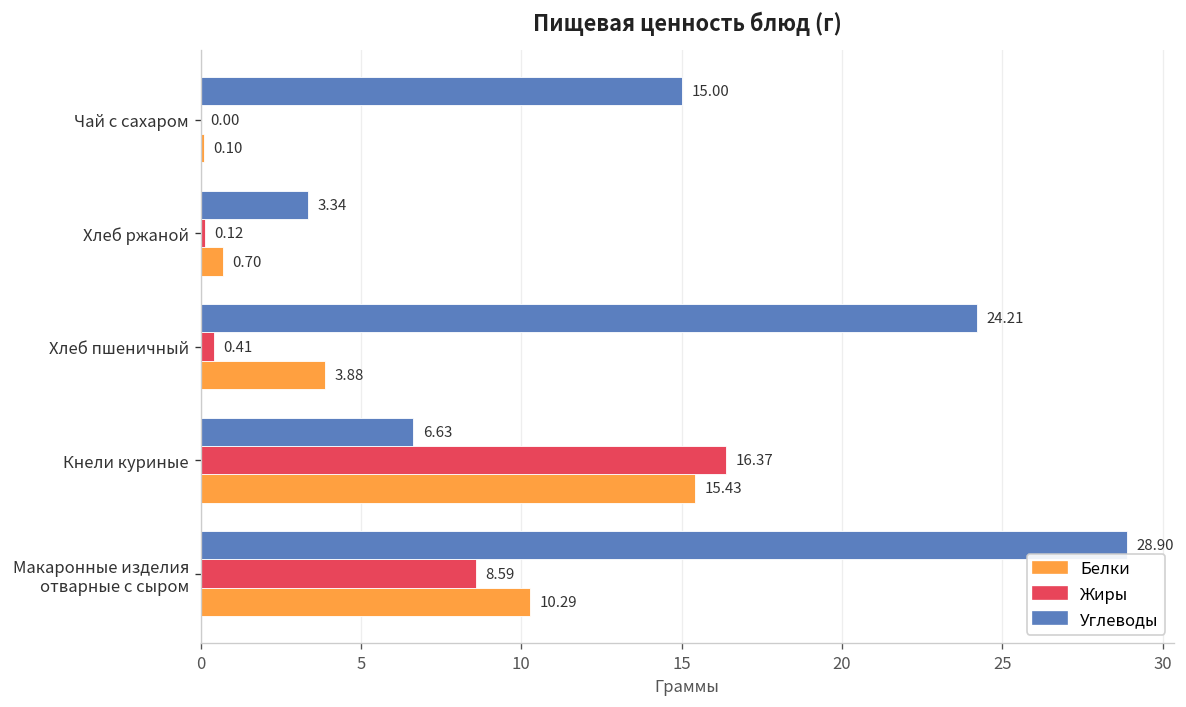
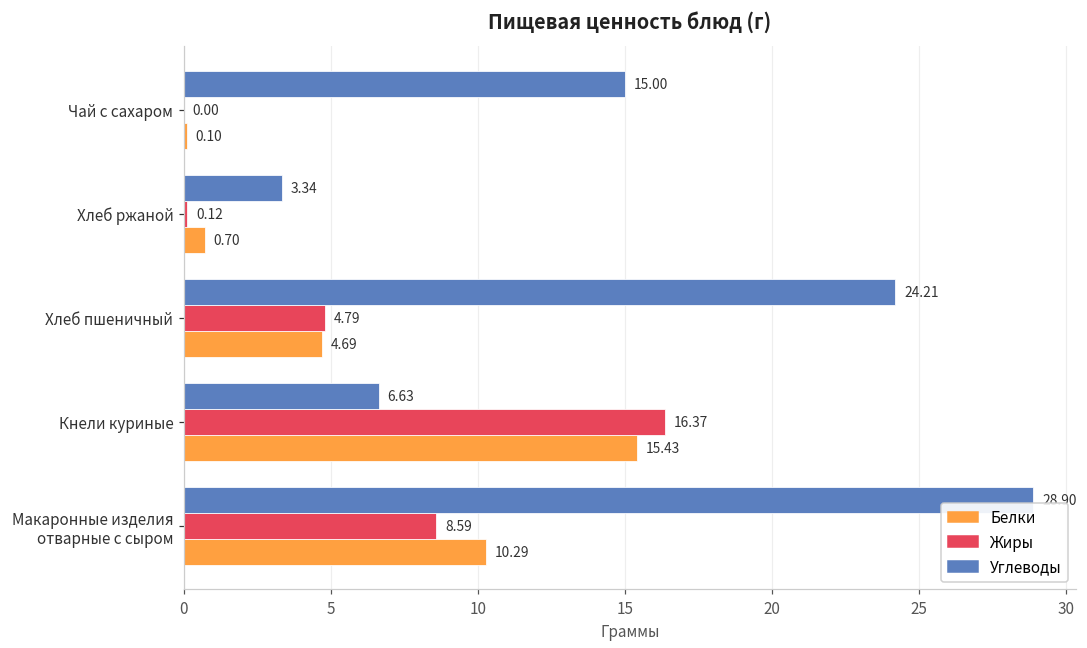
  {
    "Белки": {
      "Чай с сахаром": 0.10,
      "Хлеб ржаной": 0.70,
-     "Хлеб пшеничный": 3.88,
+     "Хлеб пшеничный": 4.69,
      "Кнели куриные": 15.43,
      "Макаронные изделия отварные с сыром": 10.29
    },
    "Жиры": {
      "Чай с сахаром": 0.00,
      "Хлеб ржаной": 0.12,
-     "Хлеб пшеничный": 0.41,
+     "Хлеб пшеничный": 4.79,
      "Кнели куриные": 16.37,
      "Макаронные изделия отварные с сыром": 8.59
    },
    "Углеводы": {
      "Чай с сахаром": 15.00,
      "Хлеб ржаной": 3.34,
      "Хлеб пшеничный": 24.21,
      "Кнели куриные": 6.63,
      "Макаронные изделия отварные с сыром": 28.90
    }
  }
